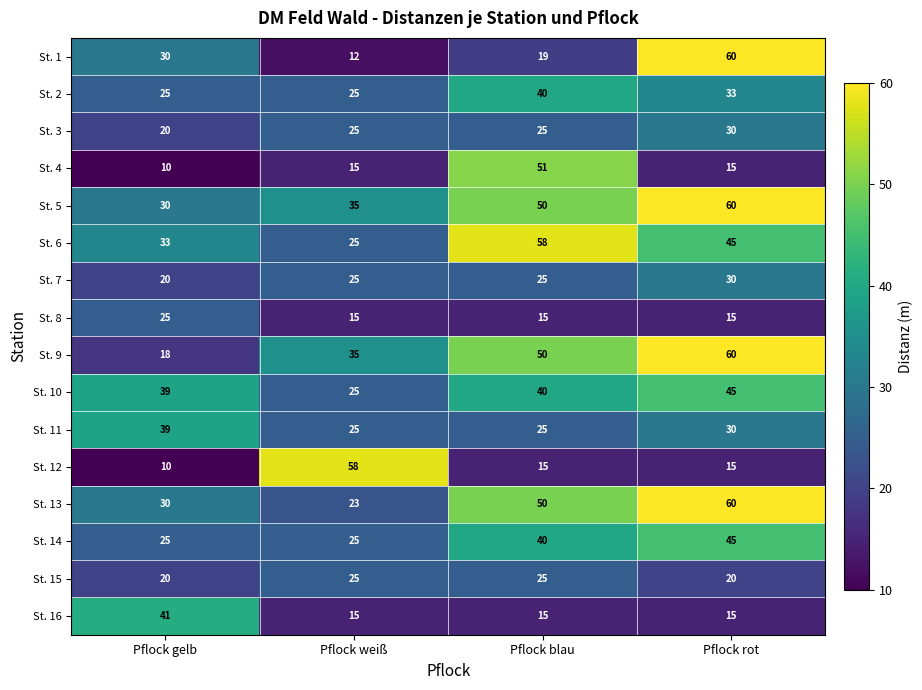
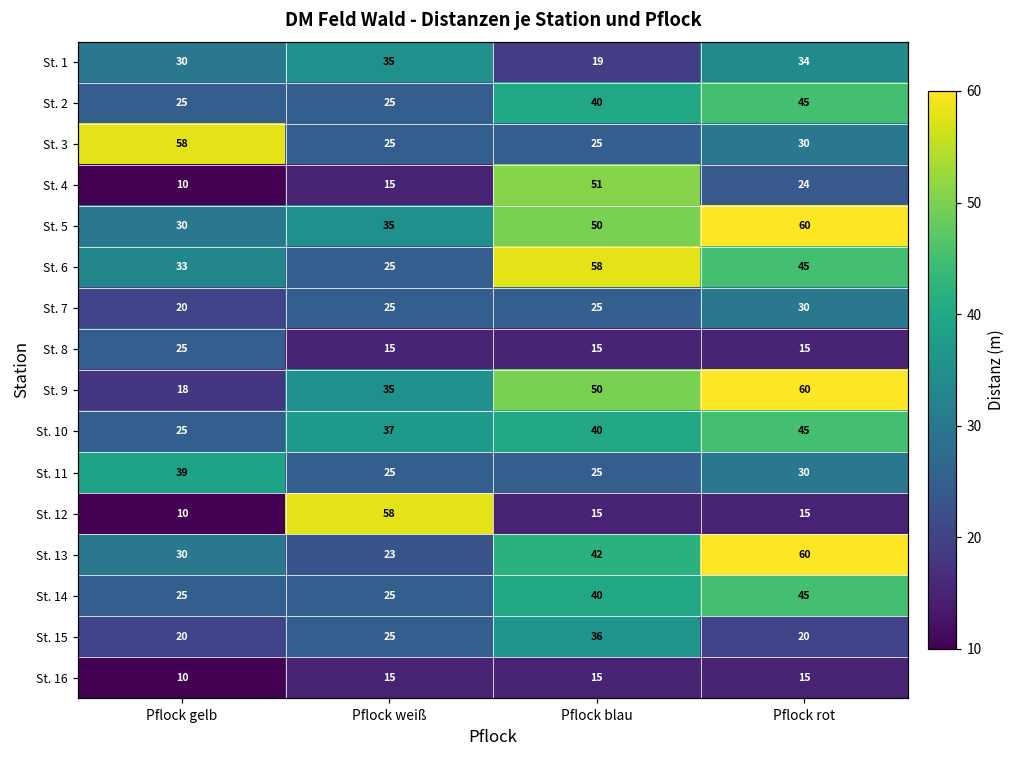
  {
    "St. 1": {
      "Pflock gelb": 30,
-     "Pflock weiß": 12,
+     "Pflock weiß": 35,
      "Pflock blau": 19,
-     "Pflock rot": 60
+     "Pflock rot": 34
    },
    "St. 2": {
      "Pflock gelb": 25,
      "Pflock weiß": 25,
      "Pflock blau": 40,
-     "Pflock rot": 33
+     "Pflock rot": 45
    },
    "St. 3": {
-     "Pflock gelb": 20,
+     "Pflock gelb": 58,
      "Pflock weiß": 25,
      "Pflock blau": 25,
      "Pflock rot": 30
    },
    "St. 4": {
      "Pflock gelb": 10,
      "Pflock weiß": 15,
      "Pflock blau": 51,
-     "Pflock rot": 15
+     "Pflock rot": 24
    },
    "St. 5": {
      "Pflock gelb": 30,
      "Pflock weiß": 35,
      "Pflock blau": 50,
      "Pflock rot": 60
    },
    "St. 6": {
      "Pflock gelb": 33,
      "Pflock weiß": 25,
      "Pflock blau": 58,
      "Pflock rot": 45
    },
    "St. 7": {
      "Pflock gelb": 20,
      "Pflock weiß": 25,
      "Pflock blau": 25,
      "Pflock rot": 30
    },
    "St. 8": {
      "Pflock gelb": 25,
      "Pflock weiß": 15,
      "Pflock blau": 15,
      "Pflock rot": 15
    },
    "St. 9": {
      "Pflock gelb": 18,
      "Pflock weiß": 35,
      "Pflock blau": 50,
      "Pflock rot": 60
    },
    "St. 10": {
-     "Pflock gelb": 39,
-     "Pflock weiß": 25,
+     "Pflock gelb": 25,
+     "Pflock weiß": 37,
      "Pflock blau": 40,
      "Pflock rot": 45
    },
    "St. 11": {
      "Pflock gelb": 39,
      "Pflock weiß": 25,
      "Pflock blau": 25,
      "Pflock rot": 30
    },
    "St. 12": {
      "Pflock gelb": 10,
      "Pflock weiß": 58,
      "Pflock blau": 15,
      "Pflock rot": 15
    },
    "St. 13": {
      "Pflock gelb": 30,
      "Pflock weiß": 23,
-     "Pflock blau": 50,
+     "Pflock blau": 42,
      "Pflock rot": 60
    },
    "St. 14": {
      "Pflock gelb": 25,
      "Pflock weiß": 25,
      "Pflock blau": 40,
      "Pflock rot": 45
    },
    "St. 15": {
      "Pflock gelb": 20,
      "Pflock weiß": 25,
-     "Pflock blau": 25,
+     "Pflock blau": 36,
      "Pflock rot": 20
    },
    "St. 16": {
-     "Pflock gelb": 41,
+     "Pflock gelb": 10,
      "Pflock weiß": 15,
      "Pflock blau": 15,
      "Pflock rot": 15
    }
  }
